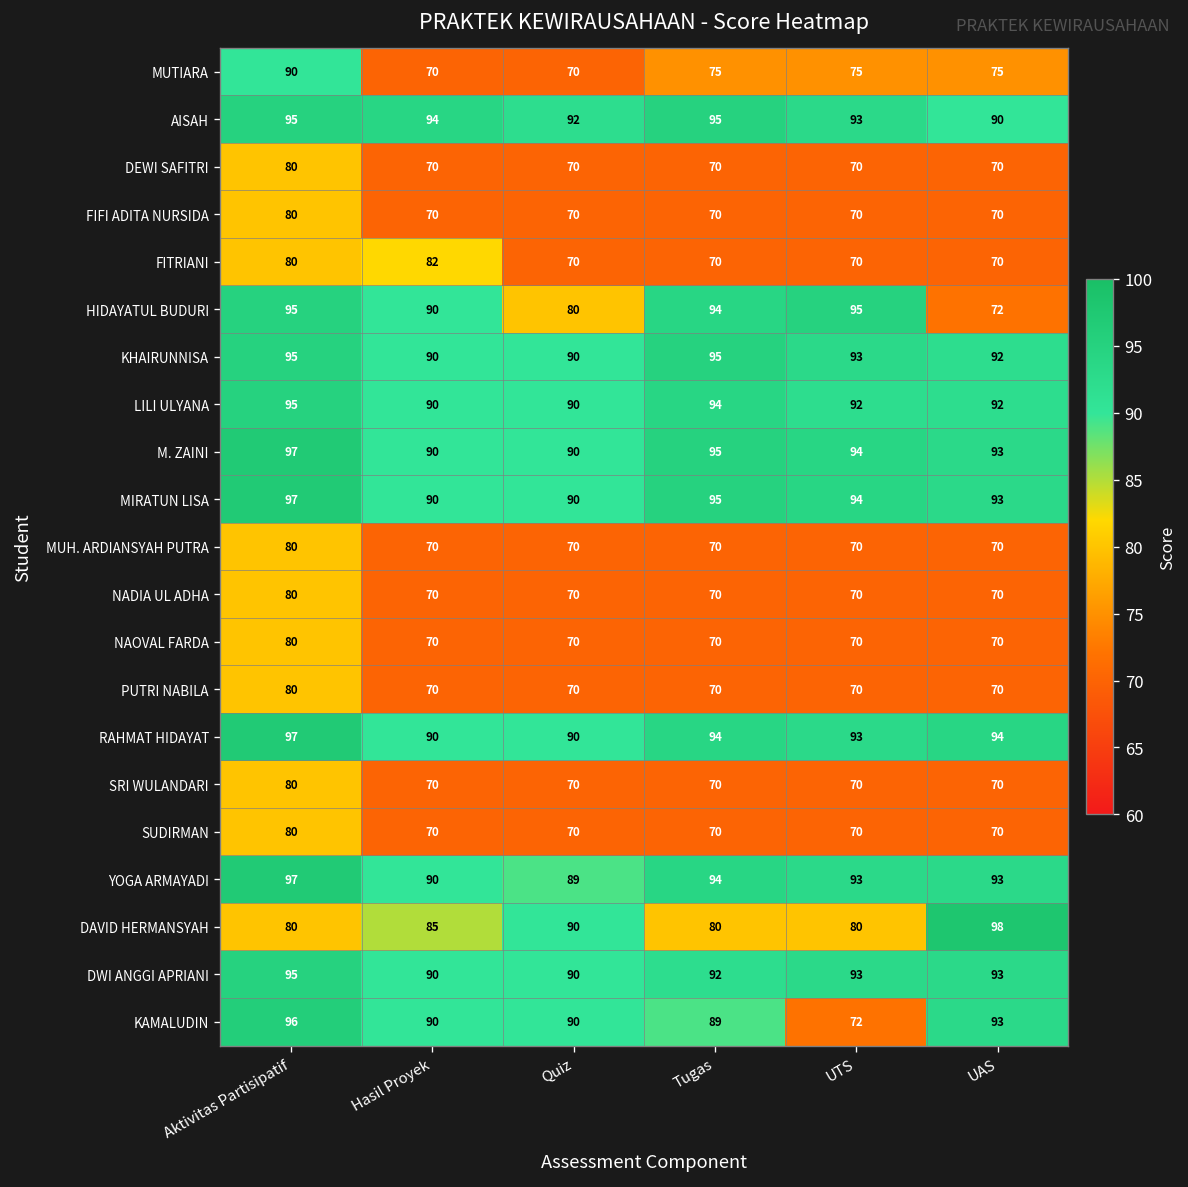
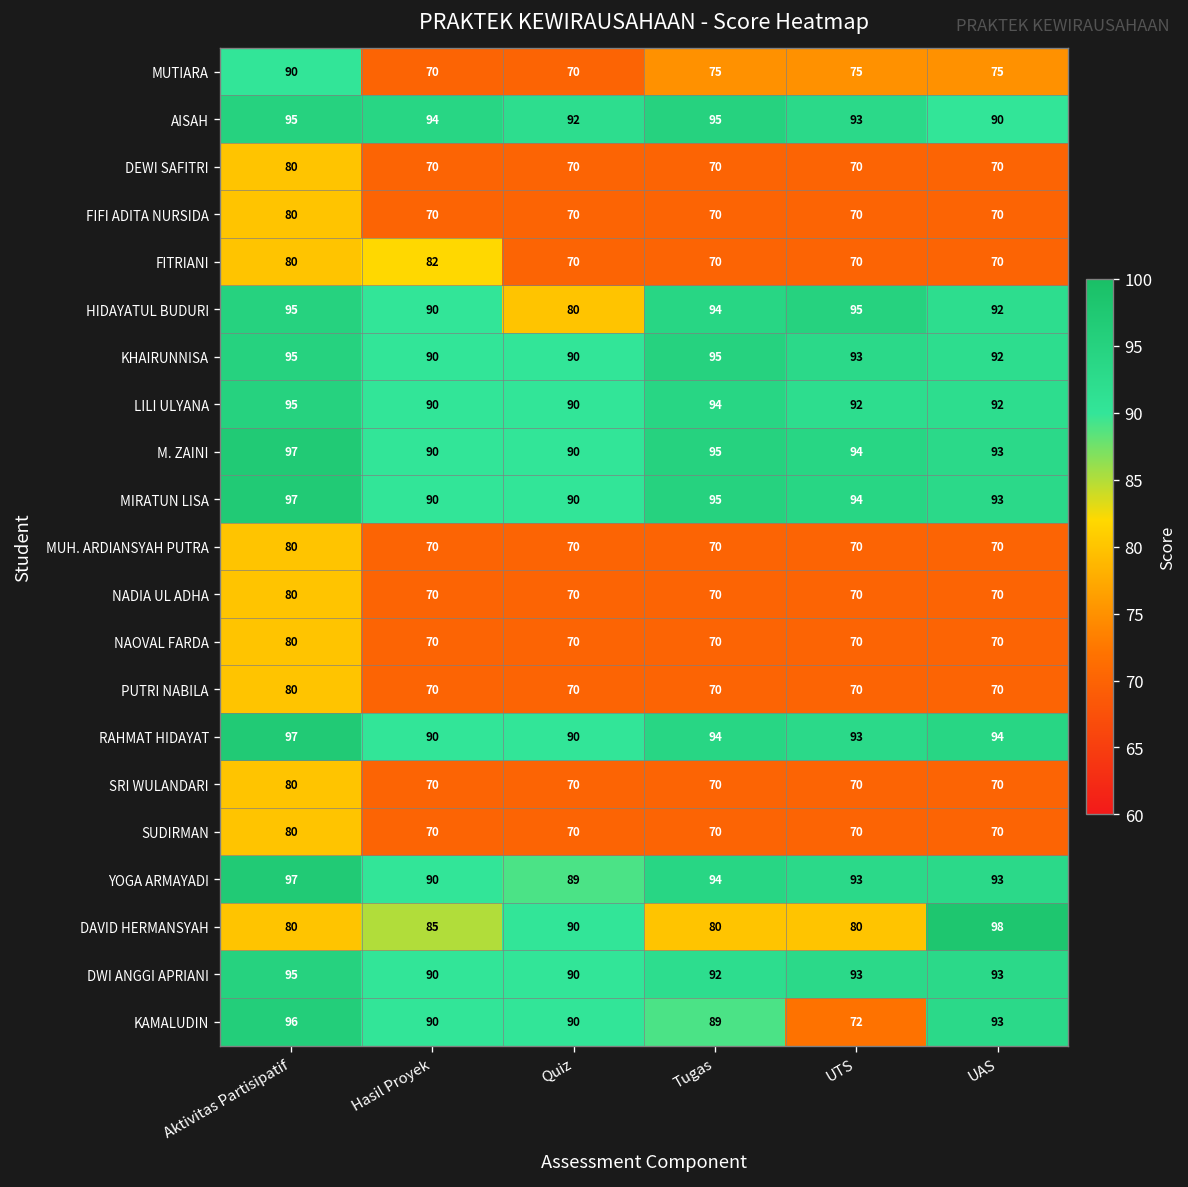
  {
    "MUTIARA": {
      "Aktivitas Partisipatif": 90,
      "Hasil Proyek": 70,
      "Quiz": 70,
      "Tugas": 75,
      "UTS": 75,
      "UAS": 75
    },
    "AISAH": {
      "Aktivitas Partisipatif": 95,
      "Hasil Proyek": 94,
      "Quiz": 92,
      "Tugas": 95,
      "UTS": 93,
      "UAS": 90
    },
    "DEWI SAFITRI": {
      "Aktivitas Partisipatif": 80,
      "Hasil Proyek": 70,
      "Quiz": 70,
      "Tugas": 70,
      "UTS": 70,
      "UAS": 70
    },
    "FIFI ADITA NURSIDA": {
      "Aktivitas Partisipatif": 80,
      "Hasil Proyek": 70,
      "Quiz": 70,
      "Tugas": 70,
      "UTS": 70,
      "UAS": 70
    },
    "FITRIANI": {
      "Aktivitas Partisipatif": 80,
      "Hasil Proyek": 82,
      "Quiz": 70,
      "Tugas": 70,
      "UTS": 70,
      "UAS": 70
    },
    "HIDAYATUL BUDURI": {
      "Aktivitas Partisipatif": 95,
      "Hasil Proyek": 90,
      "Quiz": 80,
      "Tugas": 94,
      "UTS": 95,
-     "UAS": 72
+     "UAS": 92
    },
    "KHAIRUNNISA": {
      "Aktivitas Partisipatif": 95,
      "Hasil Proyek": 90,
      "Quiz": 90,
      "Tugas": 95,
      "UTS": 93,
      "UAS": 92
    },
    "LILI ULYANA": {
      "Aktivitas Partisipatif": 95,
      "Hasil Proyek": 90,
      "Quiz": 90,
      "Tugas": 94,
      "UTS": 92,
      "UAS": 92
    },
    "M. ZAINI": {
      "Aktivitas Partisipatif": 97,
      "Hasil Proyek": 90,
      "Quiz": 90,
      "Tugas": 95,
      "UTS": 94,
      "UAS": 93
    },
    "MIRATUN LISA": {
      "Aktivitas Partisipatif": 97,
      "Hasil Proyek": 90,
      "Quiz": 90,
      "Tugas": 95,
      "UTS": 94,
      "UAS": 93
    },
    "MUH. ARDIANSYAH PUTRA": {
      "Aktivitas Partisipatif": 80,
      "Hasil Proyek": 70,
      "Quiz": 70,
      "Tugas": 70,
      "UTS": 70,
      "UAS": 70
    },
    "NADIA UL ADHA": {
      "Aktivitas Partisipatif": 80,
      "Hasil Proyek": 70,
      "Quiz": 70,
      "Tugas": 70,
      "UTS": 70,
      "UAS": 70
    },
    "NAOVAL FARDA": {
      "Aktivitas Partisipatif": 80,
      "Hasil Proyek": 70,
      "Quiz": 70,
      "Tugas": 70,
      "UTS": 70,
      "UAS": 70
    },
    "PUTRI NABILA": {
      "Aktivitas Partisipatif": 80,
      "Hasil Proyek": 70,
      "Quiz": 70,
      "Tugas": 70,
      "UTS": 70,
      "UAS": 70
    },
    "RAHMAT HIDAYAT": {
      "Aktivitas Partisipatif": 97,
      "Hasil Proyek": 90,
      "Quiz": 90,
      "Tugas": 94,
      "UTS": 93,
      "UAS": 94
    },
    "SRI WULANDARI": {
      "Aktivitas Partisipatif": 80,
      "Hasil Proyek": 70,
      "Quiz": 70,
      "Tugas": 70,
      "UTS": 70,
      "UAS": 70
    },
    "SUDIRMAN": {
      "Aktivitas Partisipatif": 80,
      "Hasil Proyek": 70,
      "Quiz": 70,
      "Tugas": 70,
      "UTS": 70,
      "UAS": 70
    },
    "YOGA ARMAYADI": {
      "Aktivitas Partisipatif": 97,
      "Hasil Proyek": 90,
      "Quiz": 89,
      "Tugas": 94,
      "UTS": 93,
      "UAS": 93
    },
    "DAVID HERMANSYAH": {
      "Aktivitas Partisipatif": 80,
      "Hasil Proyek": 85,
      "Quiz": 90,
      "Tugas": 80,
      "UTS": 80,
      "UAS": 98
    },
    "DWI ANGGI APRIANI": {
      "Aktivitas Partisipatif": 95,
      "Hasil Proyek": 90,
      "Quiz": 90,
      "Tugas": 92,
      "UTS": 93,
      "UAS": 93
    },
    "KAMALUDIN": {
      "Aktivitas Partisipatif": 96,
      "Hasil Proyek": 90,
      "Quiz": 90,
      "Tugas": 89,
      "UTS": 72,
      "UAS": 93
    }
  }
